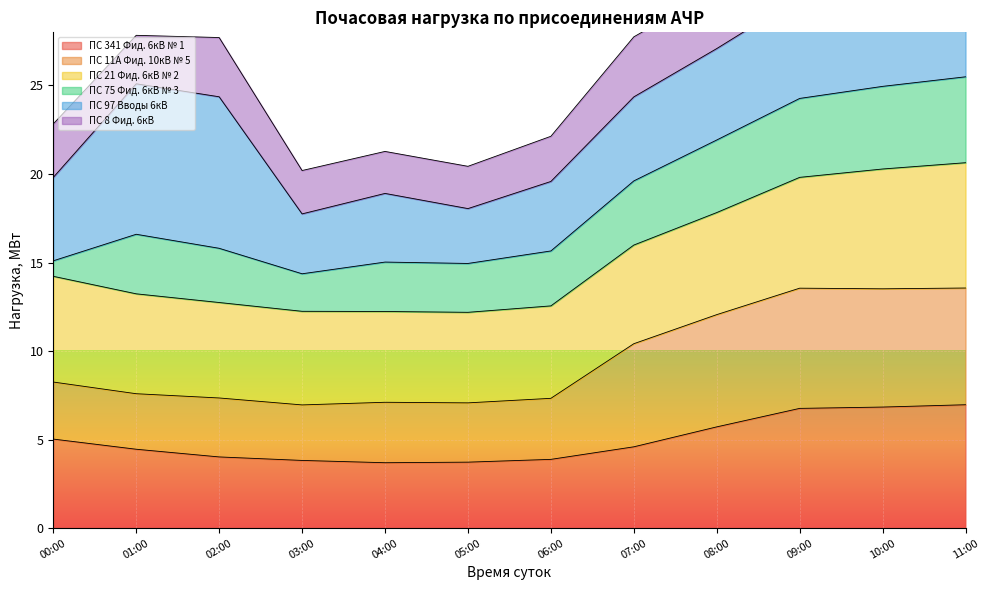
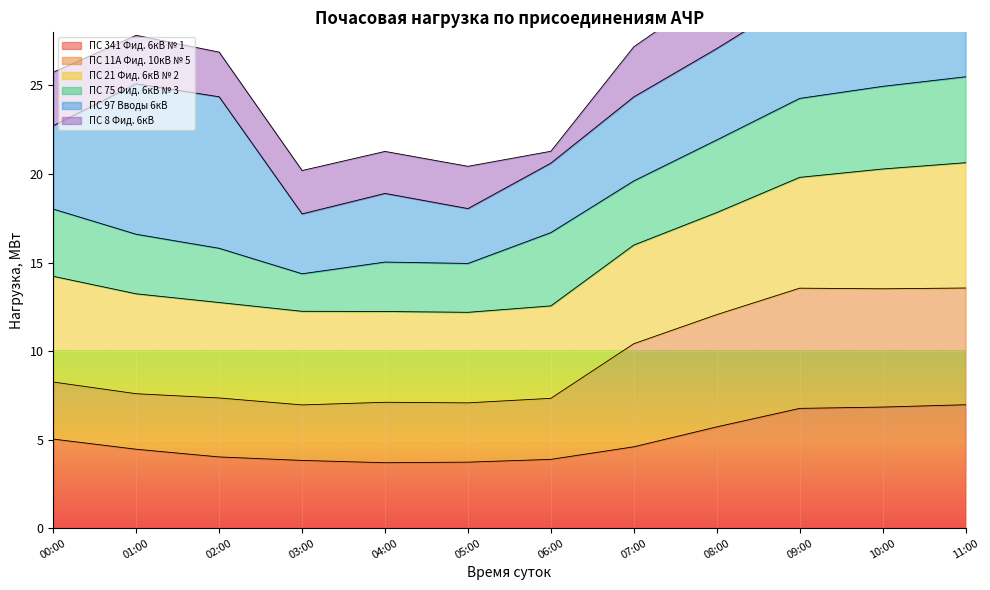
  {
    "ПС 75 Фид. 6кВ № 3": {
-     "00:00": 0.9,
+     "00:00": 3.8,
      "01:00": 3.4,
      "02:00": 3.1,
      "03:00": 2.1,
      "04:00": 2.8,
      "05:00": 2.8,
-     "06:00": 3.1,
+     "06:00": 4.1,
      "07:00": 3.6,
      "08:00": 4.1,
      "09:00": 4.5,
      "10:00": 4.7,
      "11:00": 4.9
    },
    "ПС 97 Вводы 6кВ": {
      "00:00": 4.7,
      "02:00": 8.6,
      "03:00": 3.4,
      "04:00": 3.9,
      "05:00": 3.1,
      "06:00": 3.9,
      "07:00": 4.7,
      "08:00": 5.2
    },
    "ПС 8 Фид. 6кВ": {
      "00:00": 3.0,
      "01:00": 2.7,
-     "02:00": 3.3,
+     "02:00": 2.5,
      "03:00": 2.4,
      "04:00": 2.4,
      "05:00": 2.4,
-     "06:00": 2.6,
-     "07:00": 3.4
+     "06:00": 0.7,
+     "07:00": 2.8
    }
  }
